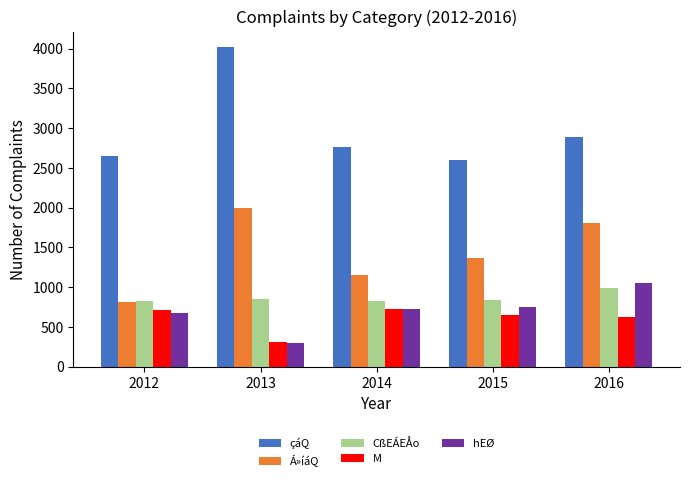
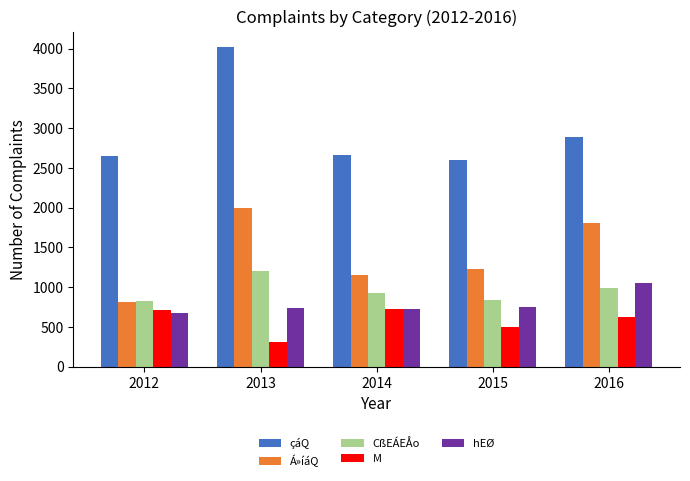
  {
    "çáQ": {
      "2012": 2700,
      "2013": 4000,
-     "2014": 2800,
+     "2014": 2700,
      "2015": 2600,
      "2016": 2900
    },
    "Á»íáQ": {
      "2012": 800,
      "2013": 2000,
      "2014": 1200,
-     "2015": 1400,
+     "2015": 1200,
      "2016": 1800
    },
    "CßEÁEÅo": {
      "2012": 800,
-     "2013": 900,
-     "2014": 800,
+     "2013": 1200,
+     "2014": 900,
      "2015": 800,
      "2016": 1000
    },
    "M": {
      "2012": 700,
      "2013": 300,
      "2014": 700,
-     "2015": 700,
+     "2015": 500,
      "2016": 600
    },
    "hEØ": {
      "2012": 700,
-     "2013": 300,
+     "2013": 700,
      "2014": 700,
      "2015": 700,
      "2016": 1100
    }
  }
